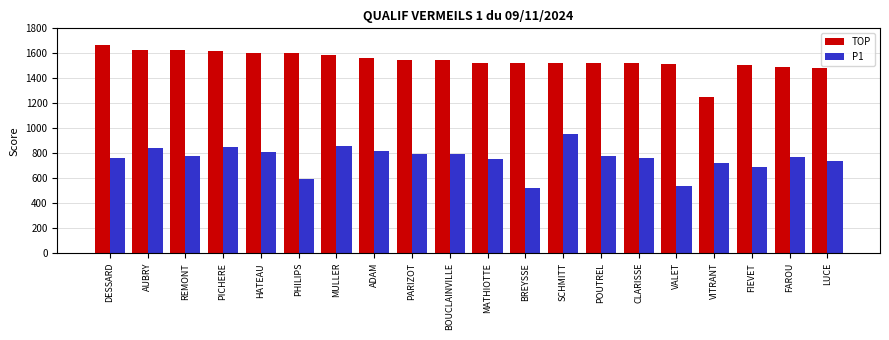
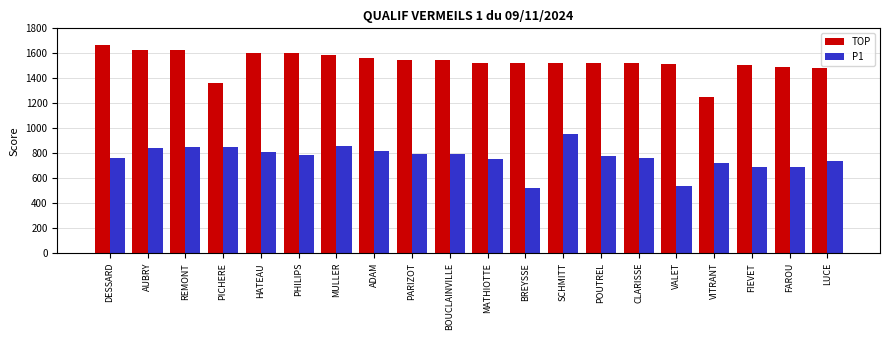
  {
    "TOP": {
      "DESSARD": 1660,
      "AUBRY": 1630,
      "REMONT": 1630,
-     "PICHERE": 1620,
+     "PICHERE": 1370,
      "HATEAU": 1600,
      "PHILIPS": 1600,
      "MULLER": 1590,
      "ADAM": 1560,
      "PARIZOT": 1550,
      "BOUCLAINVILLE": 1550,
      "MATHIOTTE": 1520,
      "BREYSSE": 1520,
      "SCHMITT": 1520,
      "POUTREL": 1520,
      "CLARISSE": 1520,
      "VALET": 1510,
      "VITRANT": 1250,
      "FIEVET": 1510,
      "FAROU": 1490,
      "LUCE": 1480
    },
    "P1": {
      "DESSARD": 770,
      "AUBRY": 840,
-     "REMONT": 780,
+     "REMONT": 850,
      "PICHERE": 850,
      "HATEAU": 810,
-     "PHILIPS": 590,
+     "PHILIPS": 790,
      "MULLER": 860,
      "ADAM": 820,
      "PARIZOT": 800,
      "BOUCLAINVILLE": 790,
      "MATHIOTTE": 750,
      "BREYSSE": 520,
      "SCHMITT": 950,
      "POUTREL": 780,
      "CLARISSE": 760,
      "VALET": 540,
      "VITRANT": 720,
      "FIEVET": 690,
-     "FAROU": 770,
+     "FAROU": 690,
      "LUCE": 740
    }
  }
